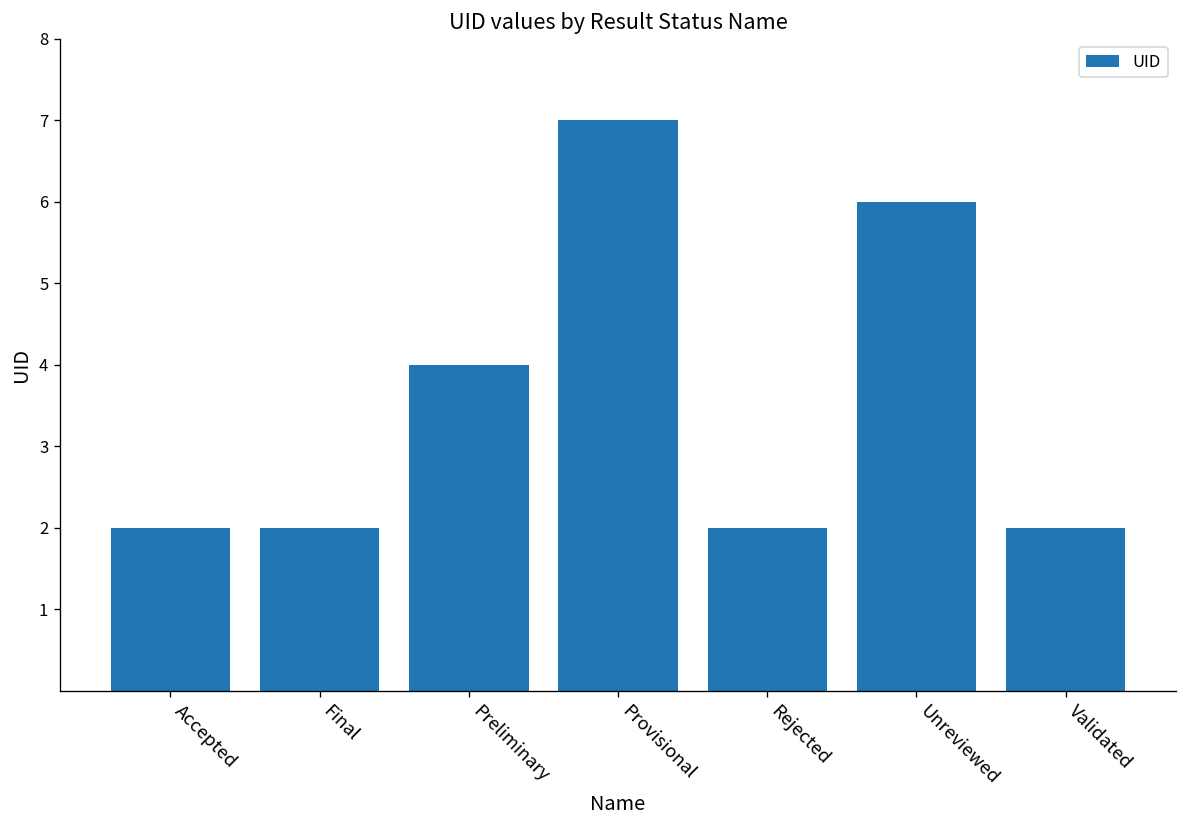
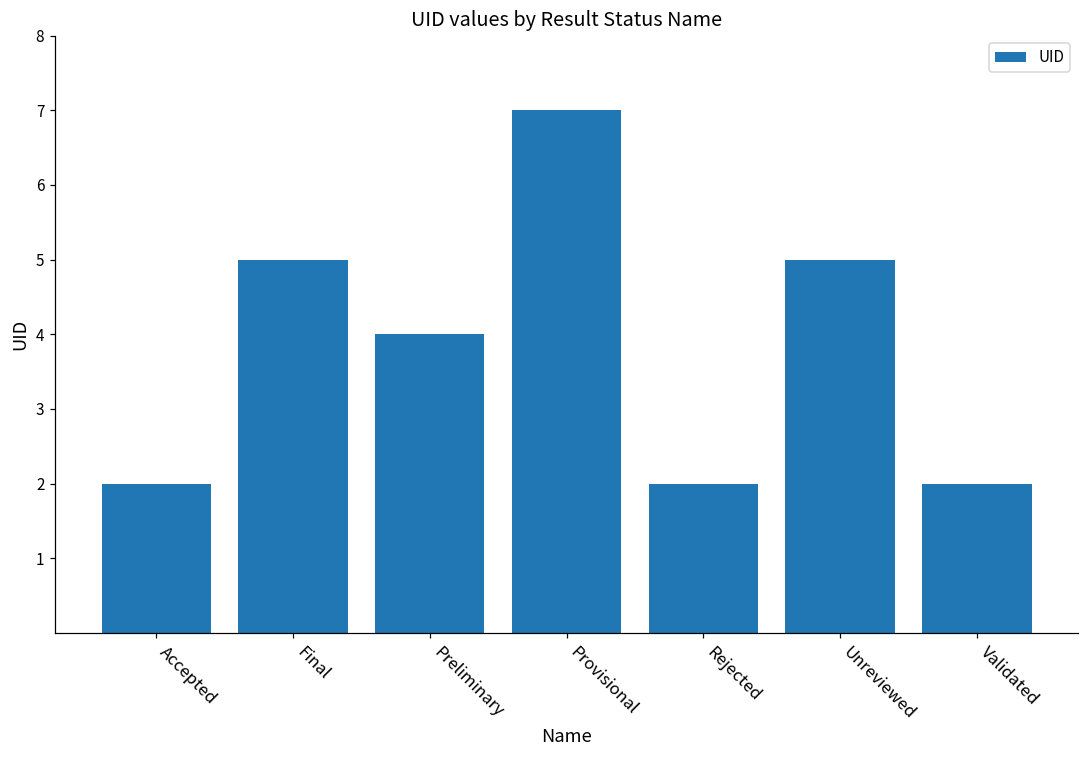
  {
    "Accepted": 2,
-   "Final": 2,
+   "Final": 5,
    "Preliminary": 4,
    "Provisional": 7,
    "Rejected": 2,
-   "Unreviewed": 6,
+   "Unreviewed": 5,
    "Validated": 2
  }
